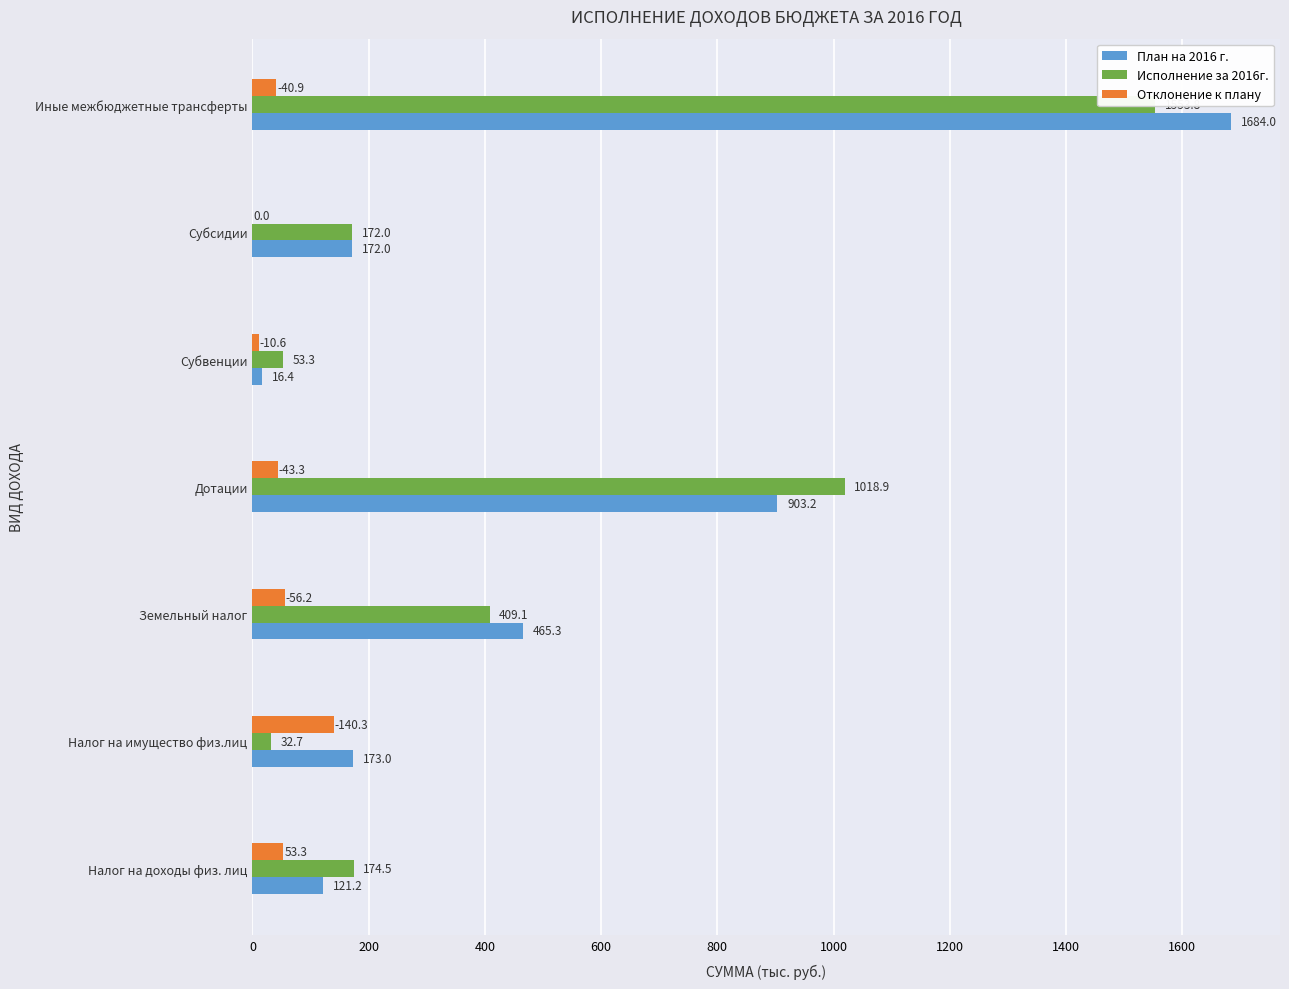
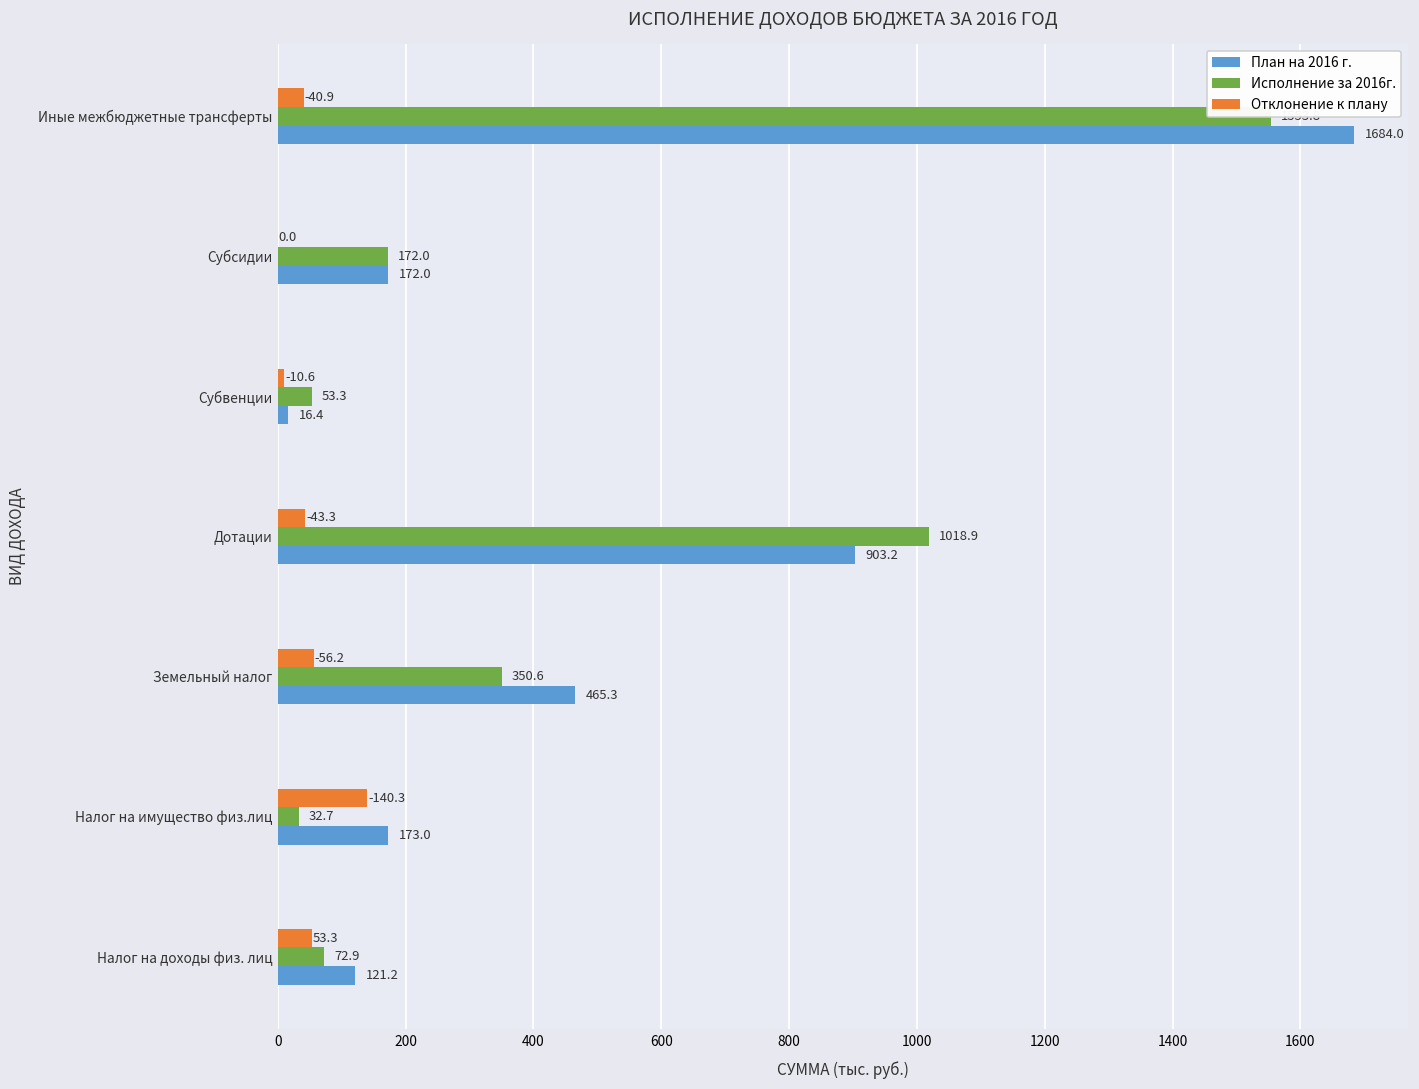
  {
    "План на 2016 г.": {
      "Иные межбюджетные трансферты": 1684.0,
      "Субсидии": 172.0,
      "Субвенции": 16.4,
      "Дотации": 903.2,
      "Земельный налог": 465.3,
      "Налог на имущество физ.лиц": 173.0,
      "Налог на доходы физ. лиц": 121.2
    },
    "Исполнение за 2016г.": {
      "Субсидии": 172.0,
      "Субвенции": 53.3,
      "Дотации": 1018.9,
-     "Земельный налог": 409.1,
+     "Земельный налог": 350.6,
      "Налог на имущество физ.лиц": 32.7,
-     "Налог на доходы физ. лиц": 174.5
+     "Налог на доходы физ. лиц": 72.9
    },
    "Отклонение к плану": {
      "Субсидии": 0.0,
      "Налог на доходы физ. лиц": 53.3
    }
  }
